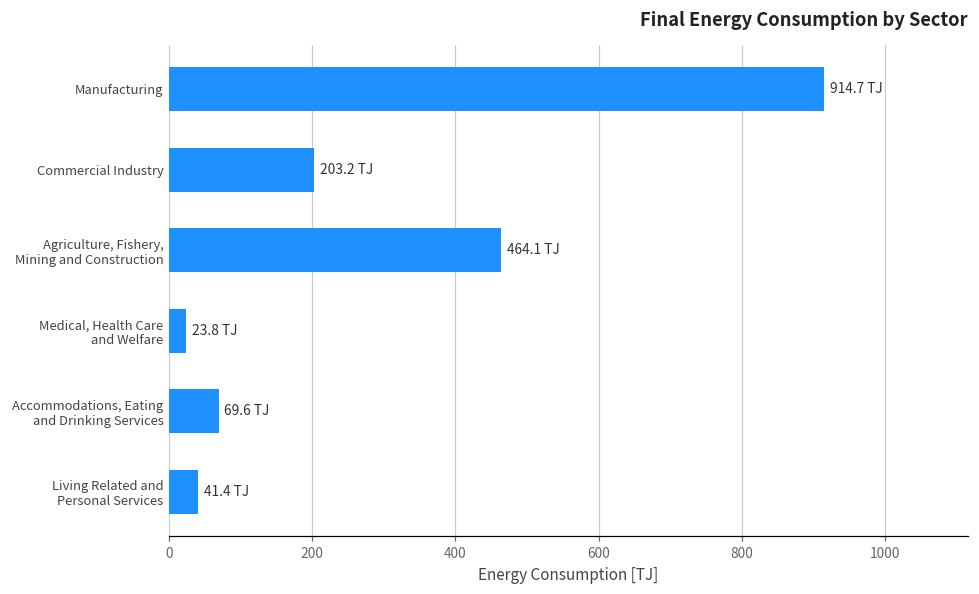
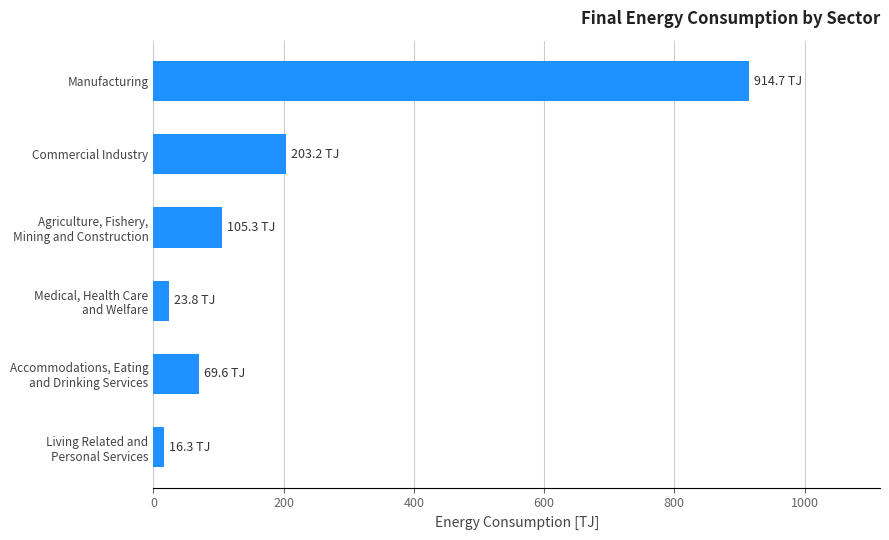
  {
    "Manufacturing": 914.7,
    "Commercial Industry": 203.2,
-   "Agriculture, Fishery, Mining and Construction": 464.1,
+   "Agriculture, Fishery, Mining and Construction": 105.3,
    "Medical, Health Care and Welfare": 23.8,
    "Accommodations, Eating and Drinking Services": 69.6,
-   "Living Related and Personal Services": 41.4
+   "Living Related and Personal Services": 16.3
  }
